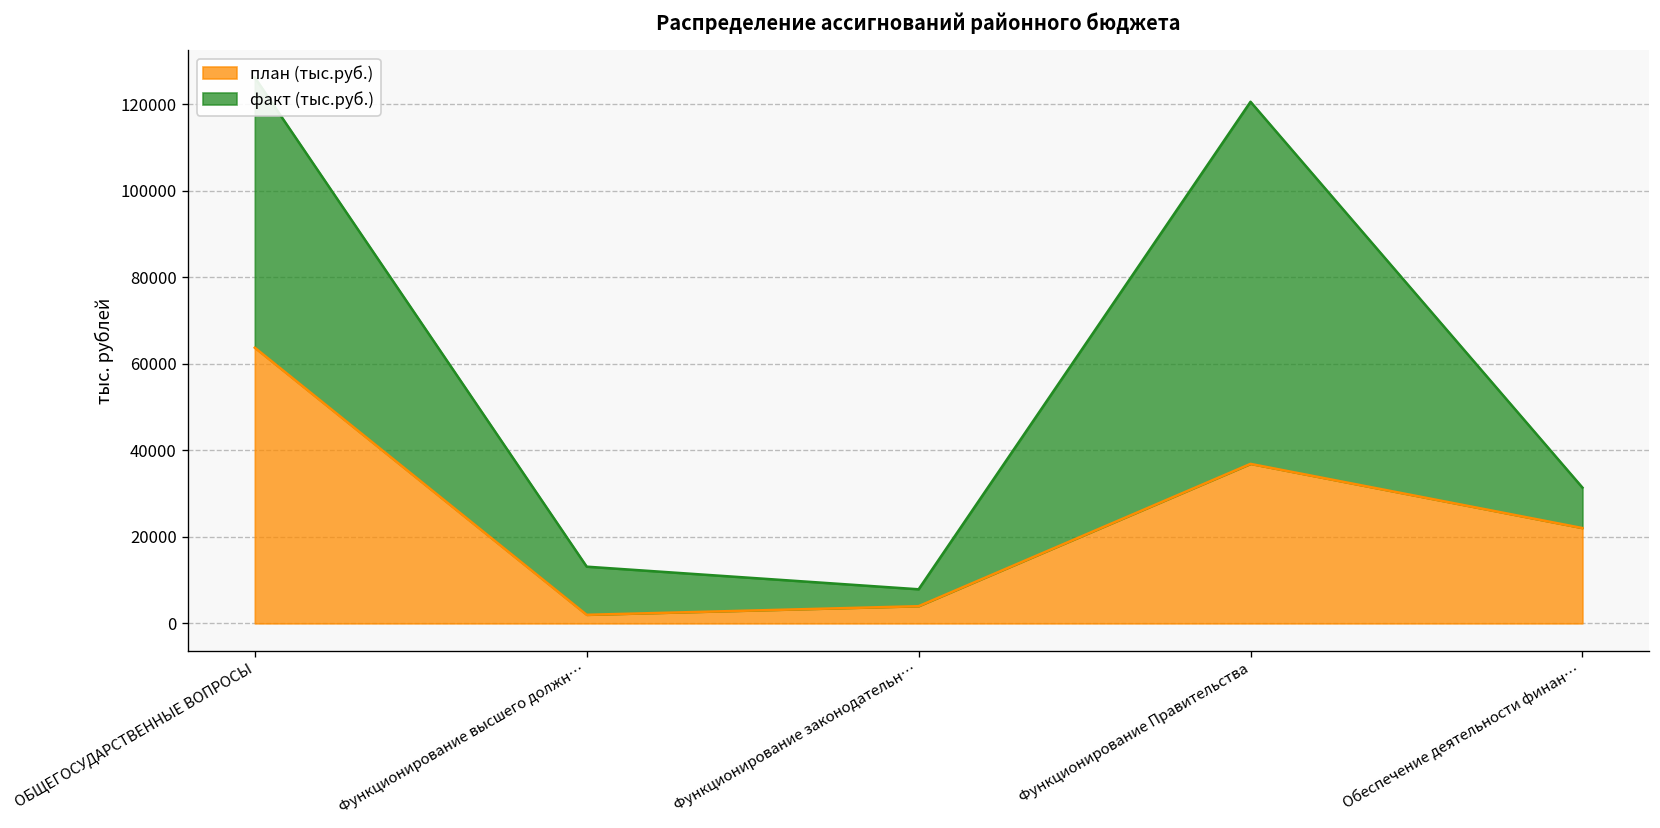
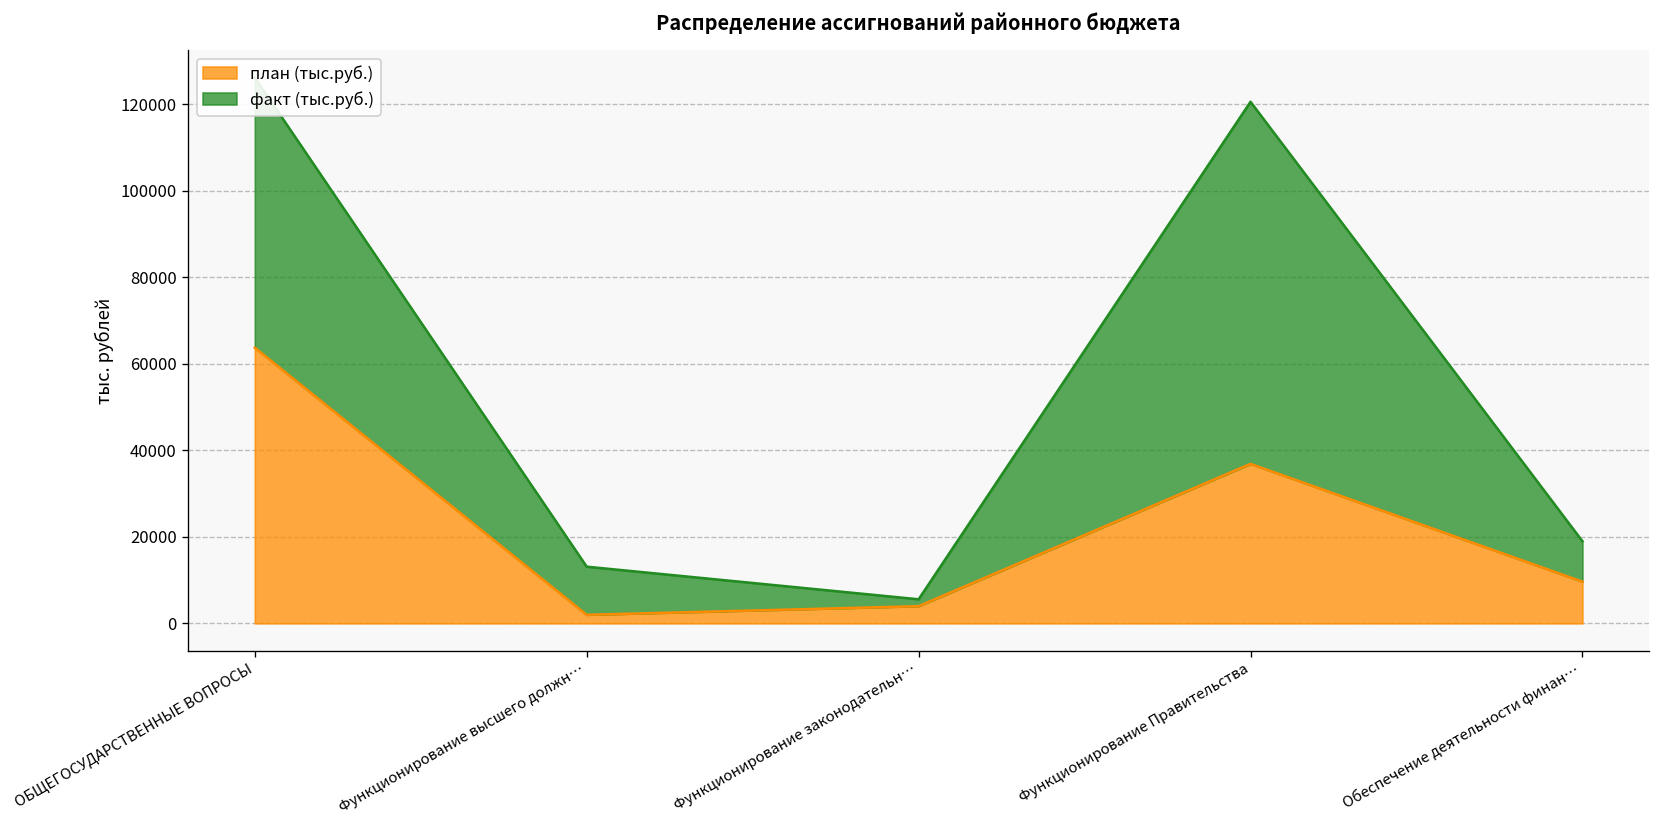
  {
    "план (тыс.руб.)": {
      "ОБЩЕГОСУДАРСТВЕННЫЕ ВОПРОСЫ": 64000,
      "Функционирование высшего должн…": 2000,
      "Функционирование законодательн…": 4000,
      "Функционирование Правительства": 37000,
-     "Обеспечение деятельности финан…": 22000
+     "Обеспечение деятельности финан…": 10000
    },
    "факт (тыс.руб.)": {
      "Функционирование высшего должн…": 11000,
-     "Функционирование законодательн…": 4000,
+     "Функционирование законодательн…": 2000,
      "Функционирование Правительства": 84000,
      "Обеспечение деятельности финан…": 9000
    }
  }
